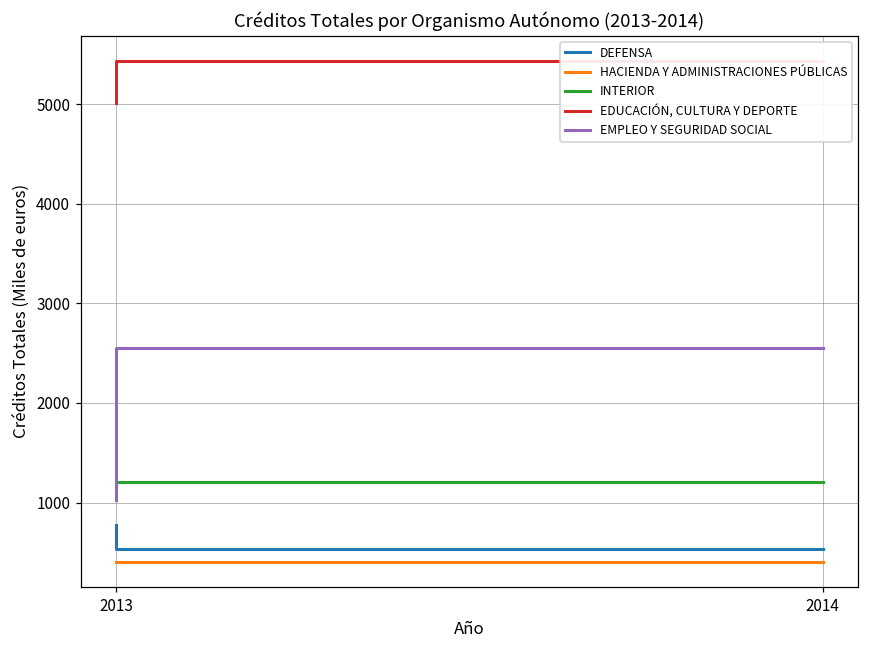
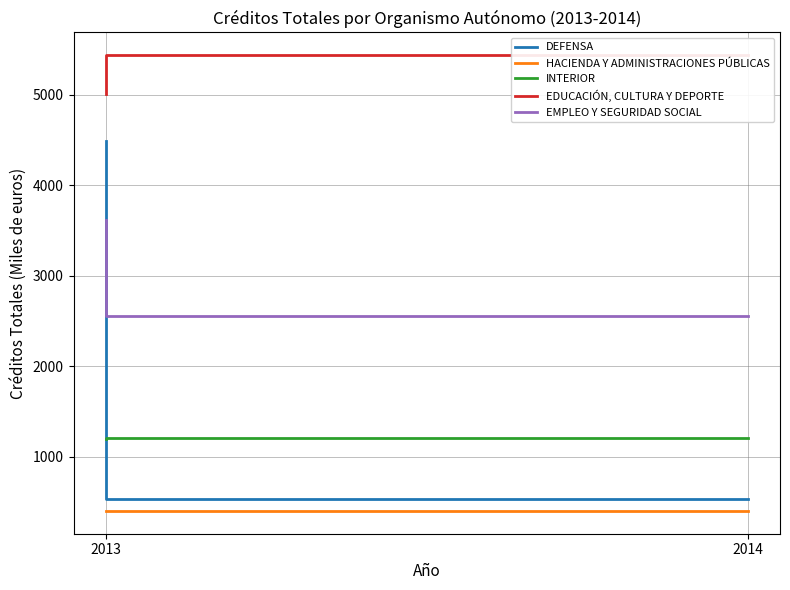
  {
    "DEFENSA": {
-     "2013": 800,
+     "2013": 4500,
      "2014": 500
    },
    "HACIENDA Y ADMINISTRACIONES PÚBLICAS": {
      "2013": 400,
      "2014": 400
    },
    "INTERIOR": {
      "2013": 1200,
      "2014": 1200
    },
    "EDUCACIÓN, CULTURA Y DEPORTE": {
      "2013": 5000
    },
    "EMPLEO Y SEGURIDAD SOCIAL": {
-     "2013": 1000,
+     "2013": 3600,
      "2014": 2600
    }
  }
